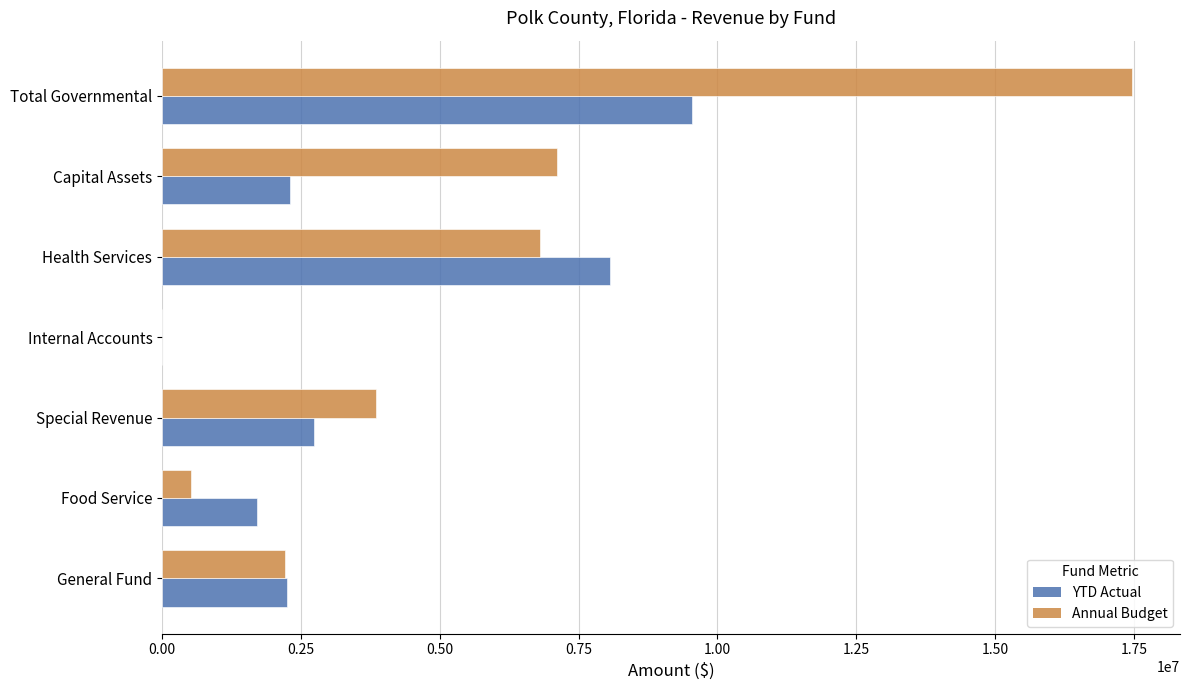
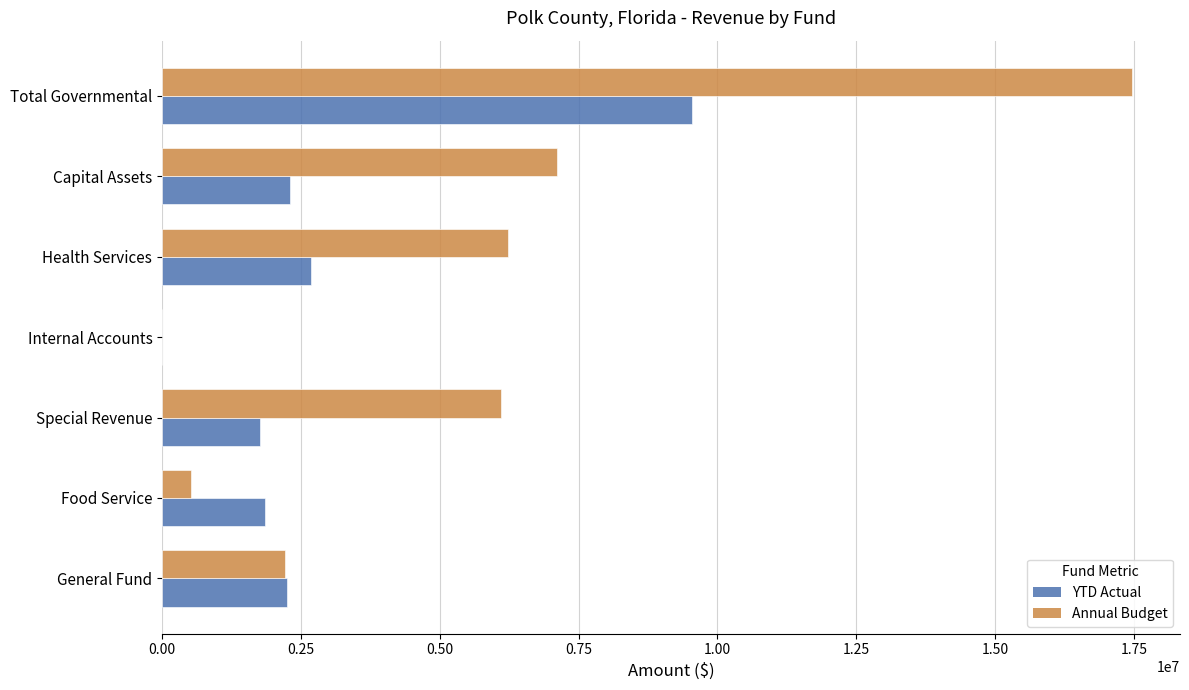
  {
    "YTD Actual": {
      "Total Governmental": 9500000,
      "Capital Assets": 2300000,
-     "Health Services": 8100000,
-     "Special Revenue": 2700000,
-     "Food Service": 1700000,
+     "Health Services": 2700000,
+     "Special Revenue": 1800000,
+     "Food Service": 1900000,
      "General Fund": 2300000
    },
    "Annual Budget": {
      "Total Governmental": 17500000,
      "Capital Assets": 7100000,
-     "Health Services": 6800000,
+     "Health Services": 6200000,
      "Internal Accounts": 0,
-     "Special Revenue": 3900000,
+     "Special Revenue": 6100000,
      "Food Service": 500000,
      "General Fund": 2200000
    }
  }
